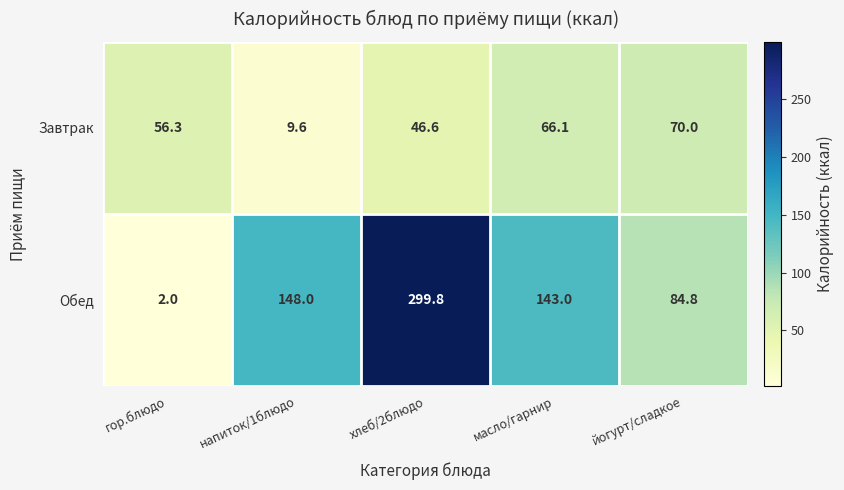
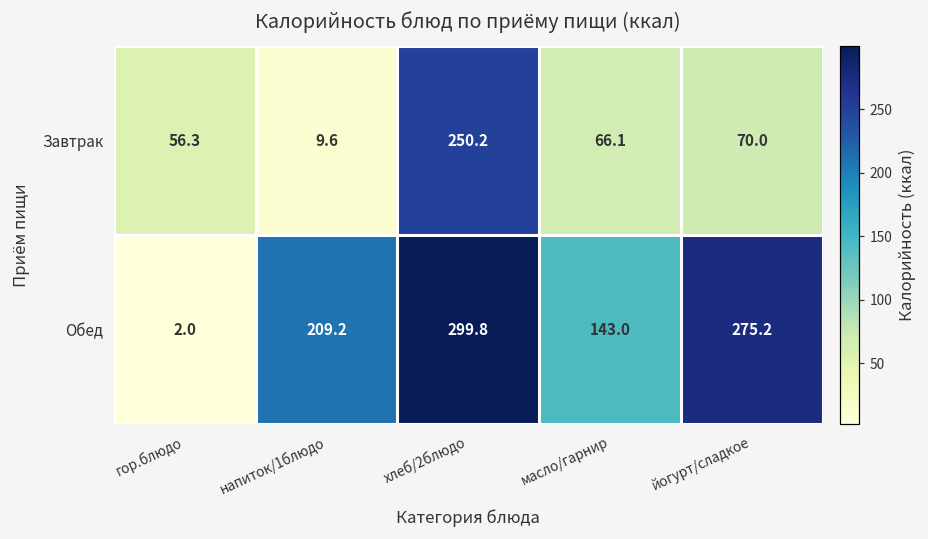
  {
    "Завтрак": {
      "гор.блюдо": 56.3,
      "напиток/1блюдо": 9.6,
-     "хлеб/2блюдо": 46.6,
+     "хлеб/2блюдо": 250.2,
      "масло/гарнир": 66.1,
      "йогурт/сладкое": 70.0
    },
    "Обед": {
      "гор.блюдо": 2.0,
-     "напиток/1блюдо": 148.0,
+     "напиток/1блюдо": 209.2,
      "хлеб/2блюдо": 299.8,
      "масло/гарнир": 143.0,
-     "йогурт/сладкое": 84.8
+     "йогурт/сладкое": 275.2
    }
  }
